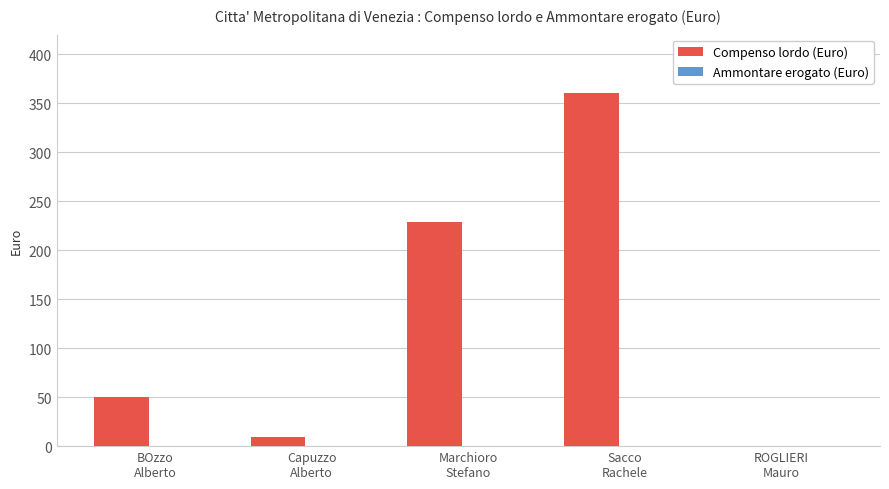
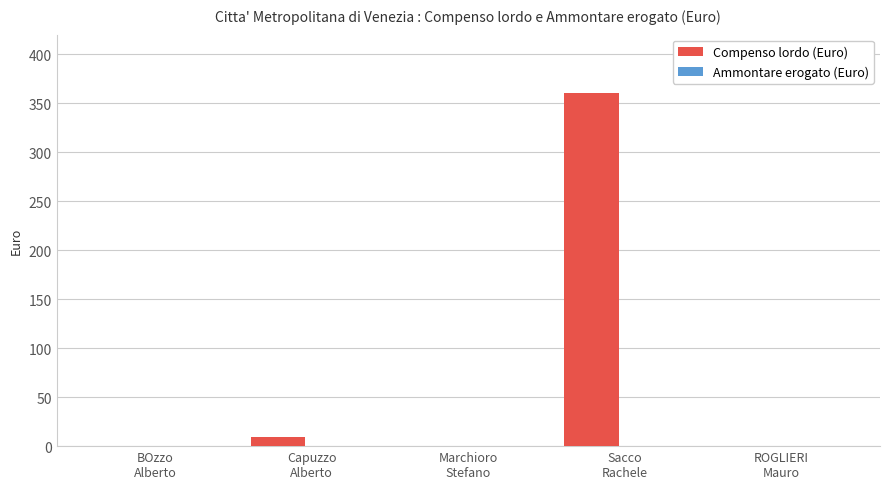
  {
    "Compenso lordo (Euro)": {
-     "BOzzo Alberto": 50,
+     "BOzzo Alberto": 0,
      "Capuzzo Alberto": 10,
-     "Marchioro Stefano": 230,
+     "Marchioro Stefano": 0,
      "Sacco Rachele": 360,
      "ROGLIERI Mauro": 0
    },
    "Ammontare erogato (Euro)": {
      "BOzzo Alberto": 0,
      "Capuzzo Alberto": 0,
      "Marchioro Stefano": 0,
      "Sacco Rachele": 0,
      "ROGLIERI Mauro": 0
    }
  }
